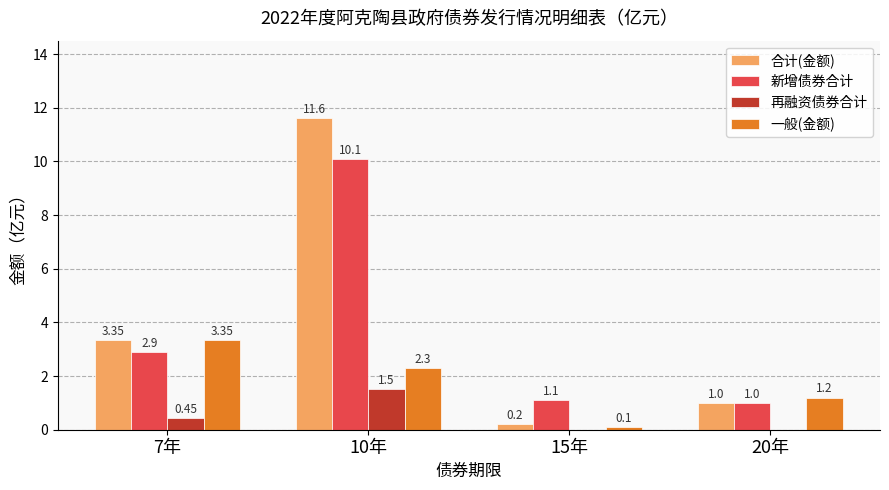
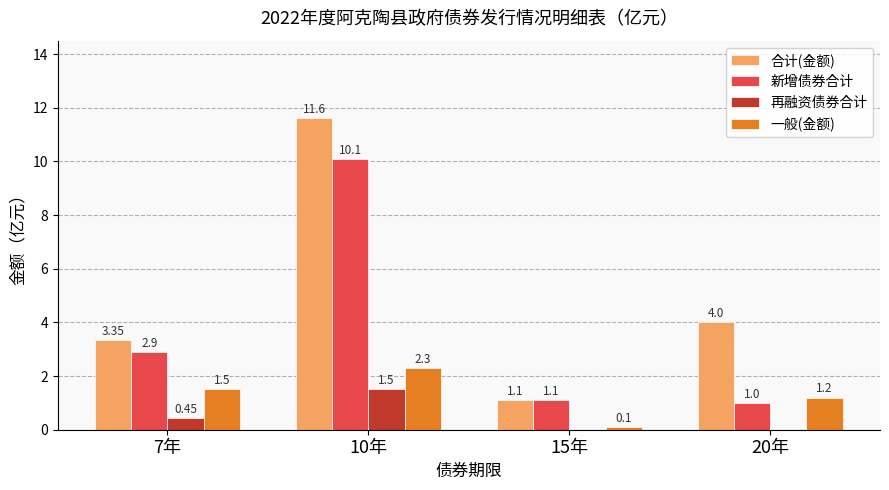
  {
    "合计(金额)": {
      "7年": 3.35,
      "10年": 11.6,
-     "15年": 0.2,
-     "20年": 1.0
+     "15年": 1.1,
+     "20年": 4.0
    },
    "一般(金额)": {
-     "7年": 3.35,
+     "7年": 1.5,
      "10年": 2.3,
      "15年": 0.1,
      "20年": 1.2
    }
  }
